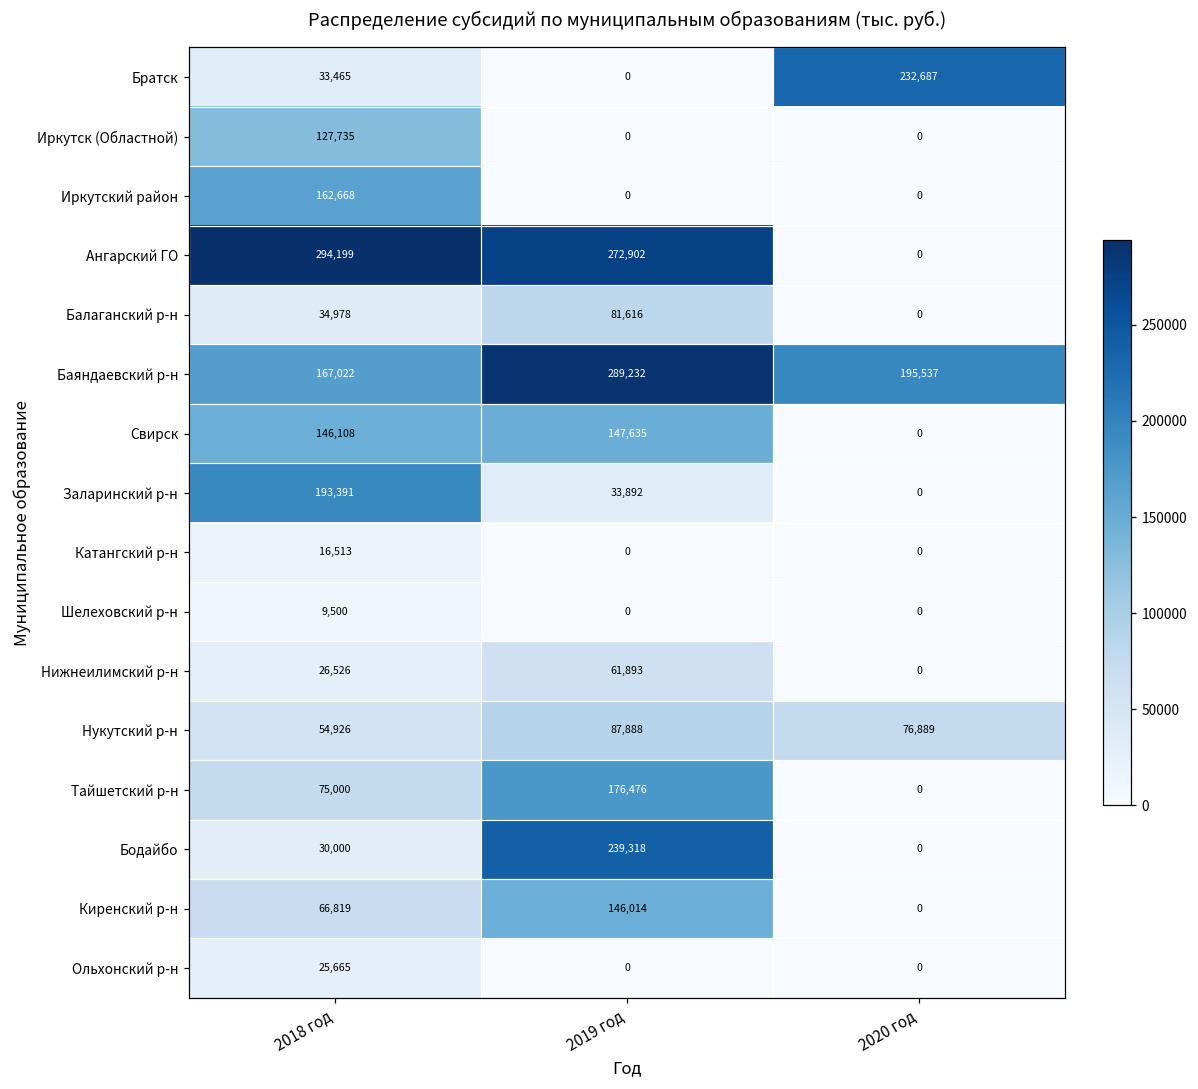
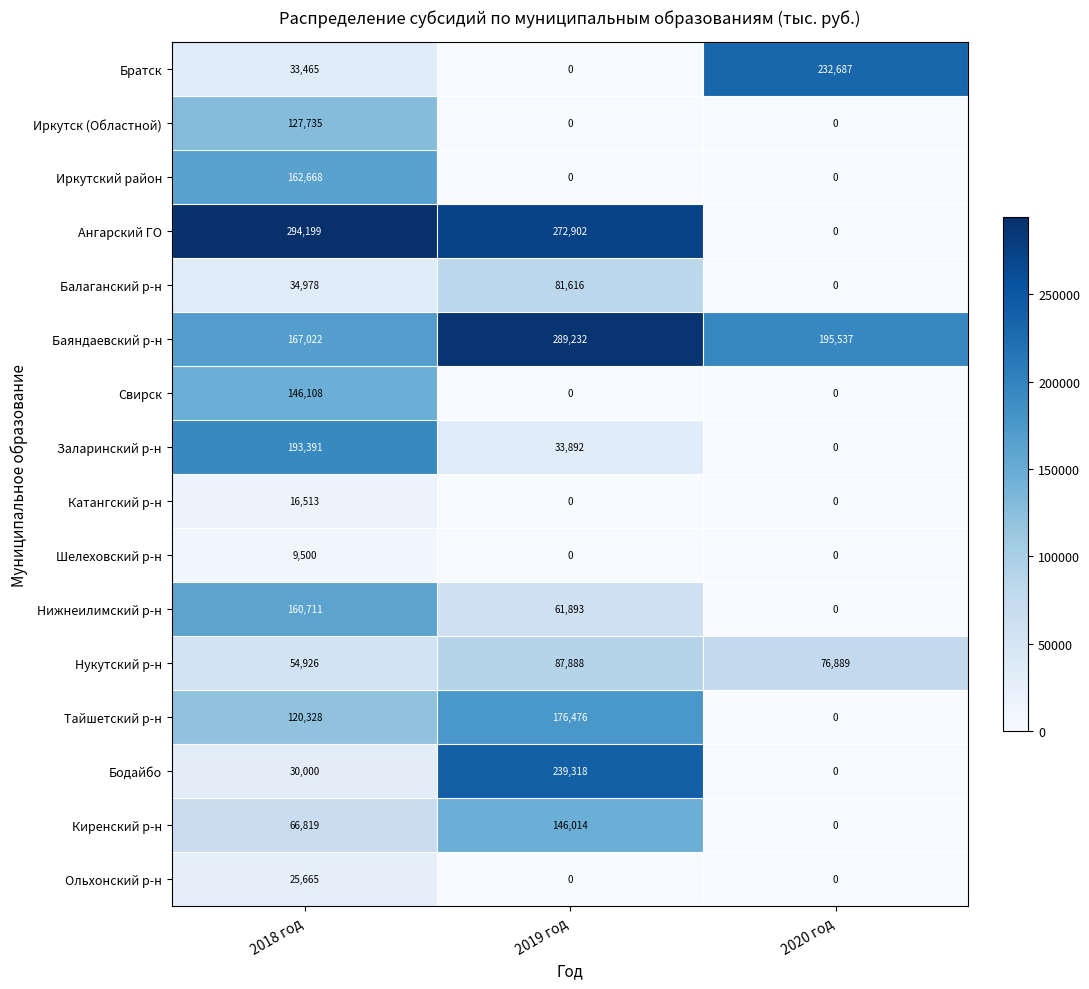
  {
    "Братск": {
      "2018 год": "33,465",
      "2019 год": "0",
      "2020 год": "232,687"
    },
    "Иркутск (Областной)": {
      "2018 год": "127,735",
      "2019 год": "0",
      "2020 год": "0"
    },
    "Иркутский район": {
      "2018 год": "162,668",
      "2019 год": "0",
      "2020 год": "0"
    },
    "Ангарский ГО": {
      "2018 год": "294,199",
      "2019 год": "272,902",
      "2020 год": "0"
    },
    "Балаганский р-н": {
      "2018 год": "34,978",
      "2019 год": "81,616",
      "2020 год": "0"
    },
    "Баяндаевский р-н": {
      "2018 год": "167,022",
      "2019 год": "289,232",
      "2020 год": "195,537"
    },
    "Свирск": {
      "2018 год": "146,108",
-     "2019 год": "147,635",
+     "2019 год": "0",
      "2020 год": "0"
    },
    "Заларинский р-н": {
      "2018 год": "193,391",
      "2019 год": "33,892",
      "2020 год": "0"
    },
    "Катангский р-н": {
      "2018 год": "16,513",
      "2019 год": "0",
      "2020 год": "0"
    },
    "Шелеховский р-н": {
      "2018 год": "9,500",
      "2019 год": "0",
      "2020 год": "0"
    },
    "Нижнеилимский р-н": {
-     "2018 год": "26,526",
+     "2018 год": "160,711",
      "2019 год": "61,893",
      "2020 год": "0"
    },
    "Нукутский р-н": {
      "2018 год": "54,926",
      "2019 год": "87,888",
      "2020 год": "76,889"
    },
    "Тайшетский р-н": {
-     "2018 год": "75,000",
+     "2018 год": "120,328",
      "2019 год": "176,476",
      "2020 год": "0"
    },
    "Бодайбо": {
      "2018 год": "30,000",
      "2019 год": "239,318",
      "2020 год": "0"
    },
    "Киренский р-н": {
      "2018 год": "66,819",
      "2019 год": "146,014",
      "2020 год": "0"
    },
    "Ольхонский р-н": {
      "2018 год": "25,665",
      "2019 год": "0",
      "2020 год": "0"
    }
  }
